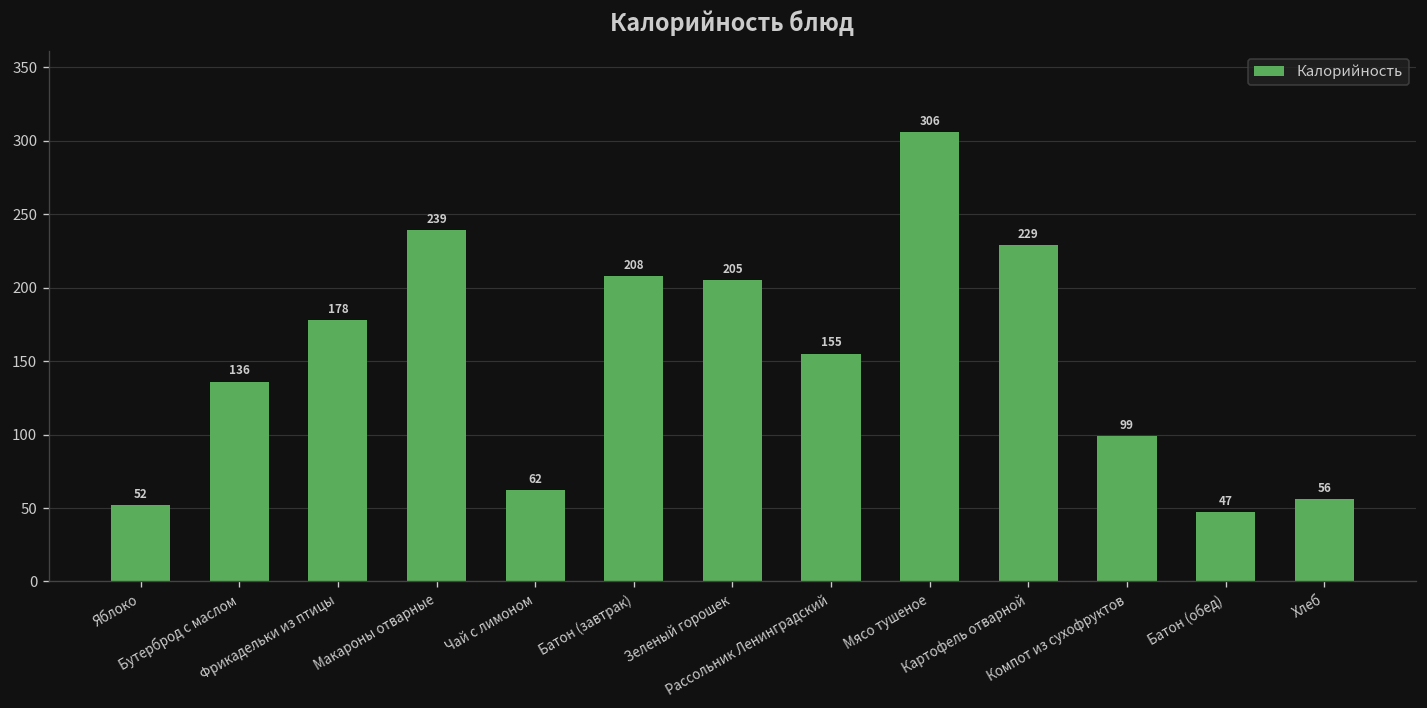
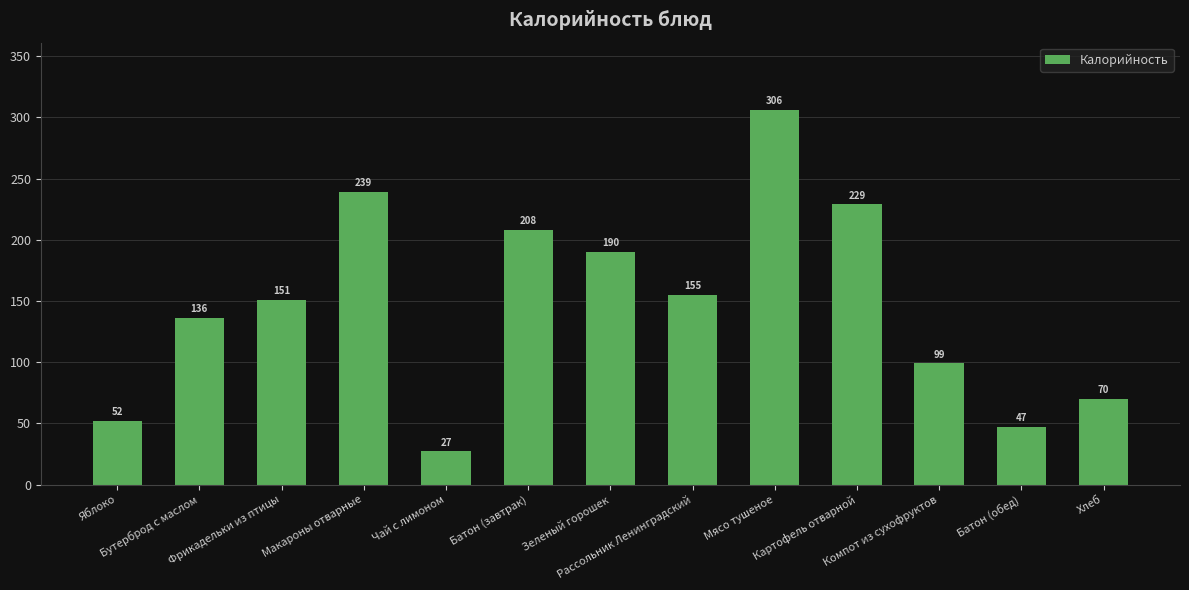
  {
    "Яблоко": 52,
    "Бутерброд с маслом": 136,
-   "Фрикадельки из птицы": 178,
+   "Фрикадельки из птицы": 151,
    "Макароны отварные": 239,
-   "Чай с лимоном": 62,
+   "Чай с лимоном": 27,
    "Батон (завтрак)": 208,
-   "Зеленый горошек": 205,
+   "Зеленый горошек": 190,
    "Рассольник Ленинградский": 155,
    "Мясо тушеное": 306,
    "Картофель отварной": 229,
    "Компот из сухофруктов": 99,
    "Батон (обед)": 47,
-   "Хлеб": 56
+   "Хлеб": 70
  }
